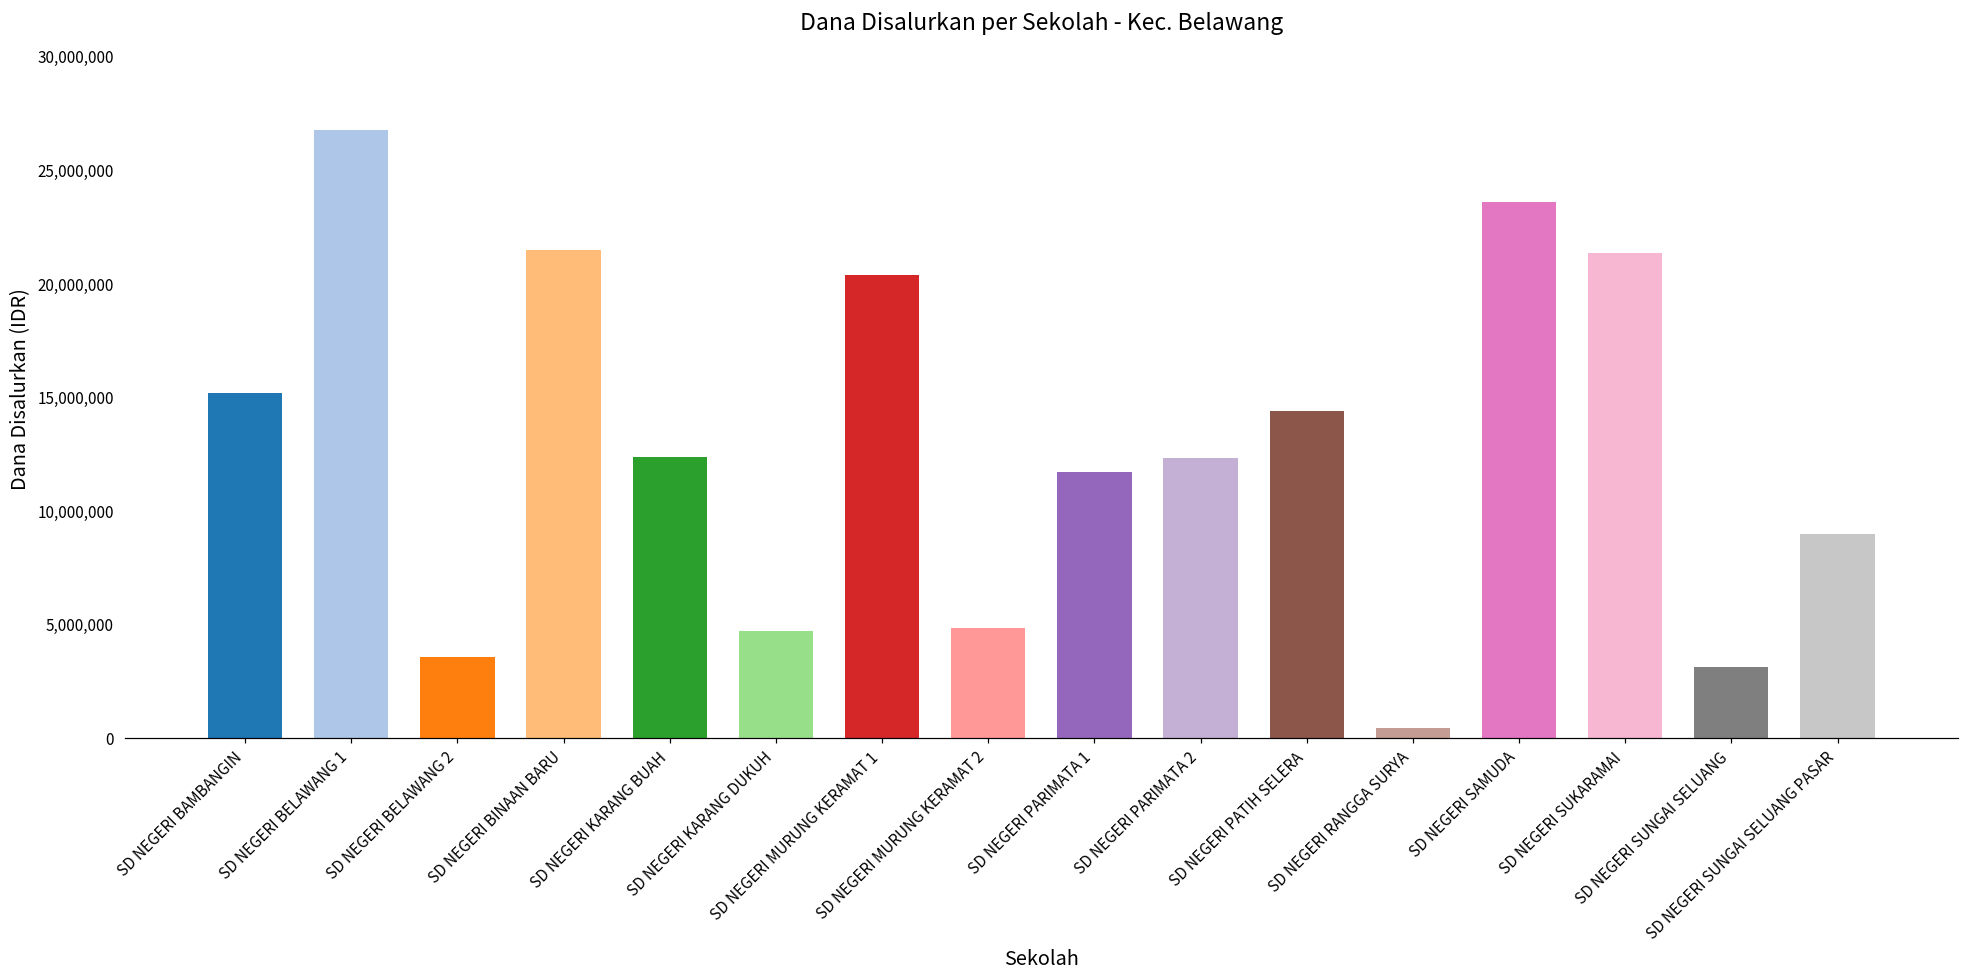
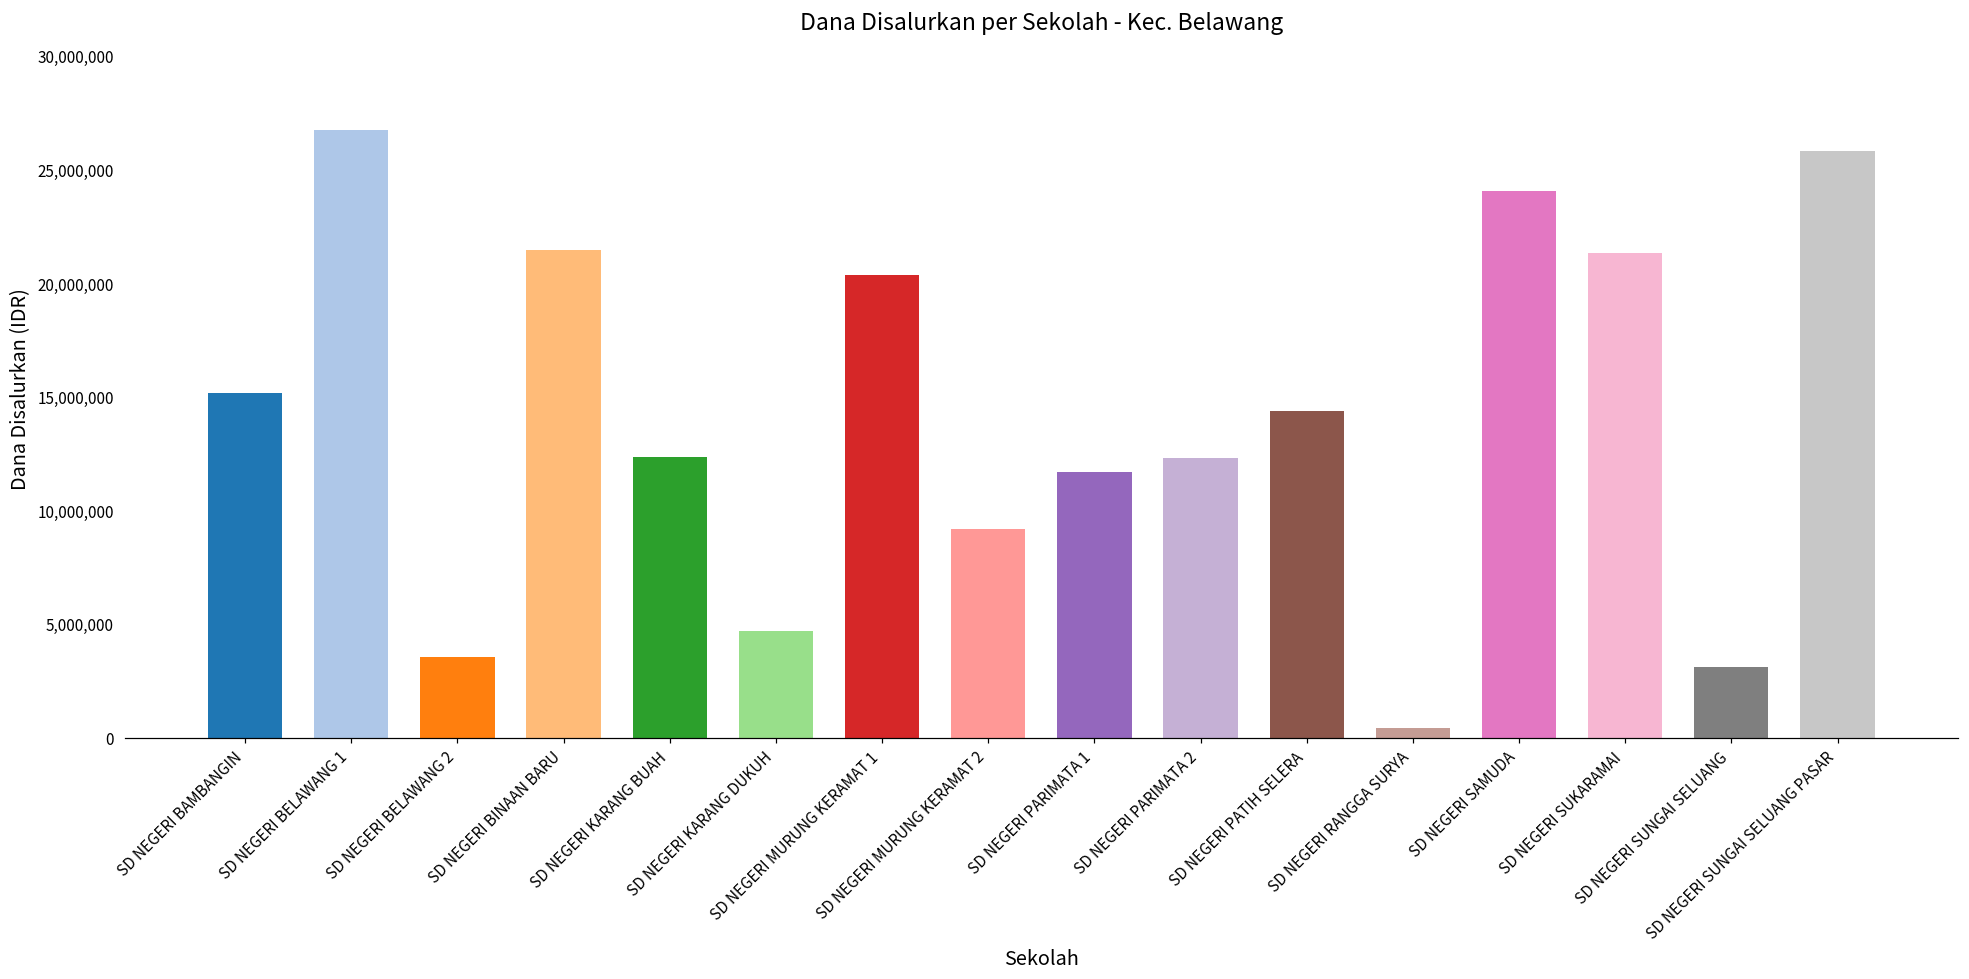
  {
    "SD NEGERI BAMBANGIN": "15,200,000",
    "SD NEGERI BELAWANG 1": "26,800,000",
    "SD NEGERI BELAWANG 2": "3,600,000",
    "SD NEGERI BINAAN BARU": "21,500,000",
    "SD NEGERI KARANG BUAH": "12,400,000",
    "SD NEGERI KARANG DUKUH": "4,700,000",
    "SD NEGERI MURUNG KERAMAT 1": "20,400,000",
-   "SD NEGERI MURUNG KERAMAT 2": "4,900,000",
+   "SD NEGERI MURUNG KERAMAT 2": "9,200,000",
    "SD NEGERI PARIMATA 1": "11,700,000",
    "SD NEGERI PARIMATA 2": "12,400,000",
    "SD NEGERI PATIH SELERA": "14,400,000",
    "SD NEGERI RANGGA SURYA": "500,000",
-   "SD NEGERI SAMUDA": "23,600,000",
+   "SD NEGERI SAMUDA": "24,100,000",
    "SD NEGERI SUKARAMAI": "21,400,000",
    "SD NEGERI SUNGAI SELUANG": "3,200,000",
-   "SD NEGERI SUNGAI SELUANG PASAR": "9,000,000"
+   "SD NEGERI SUNGAI SELUANG PASAR": "25,800,000"
  }
